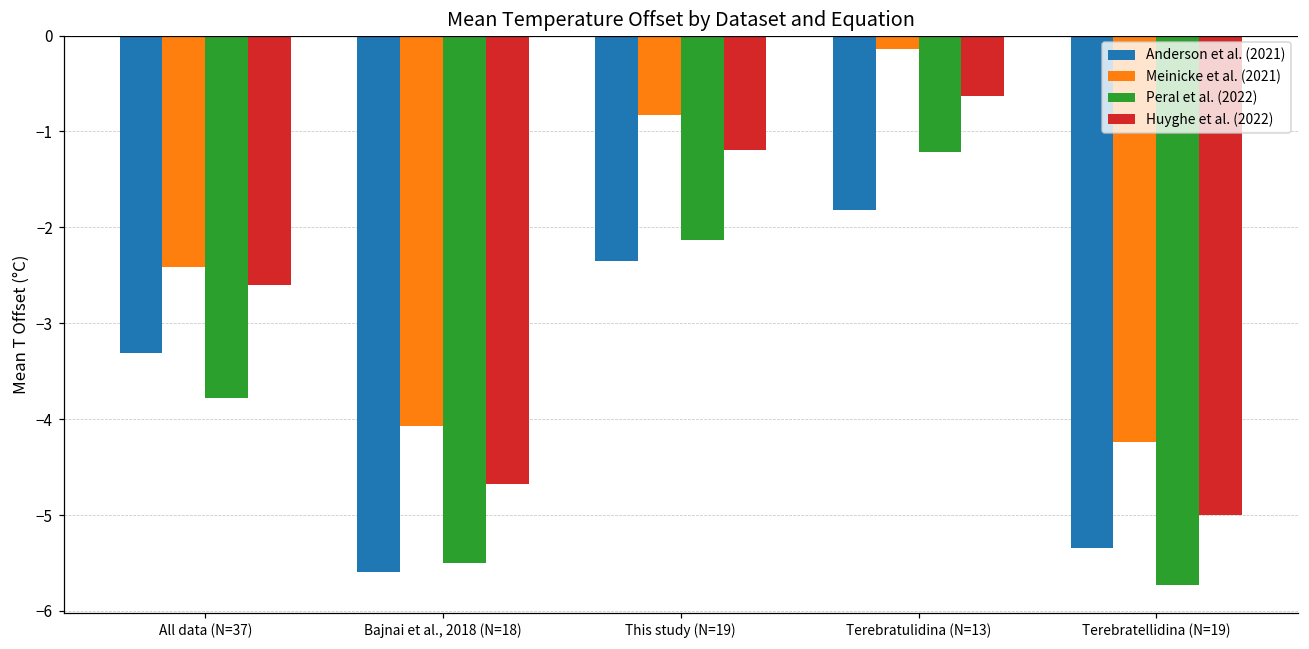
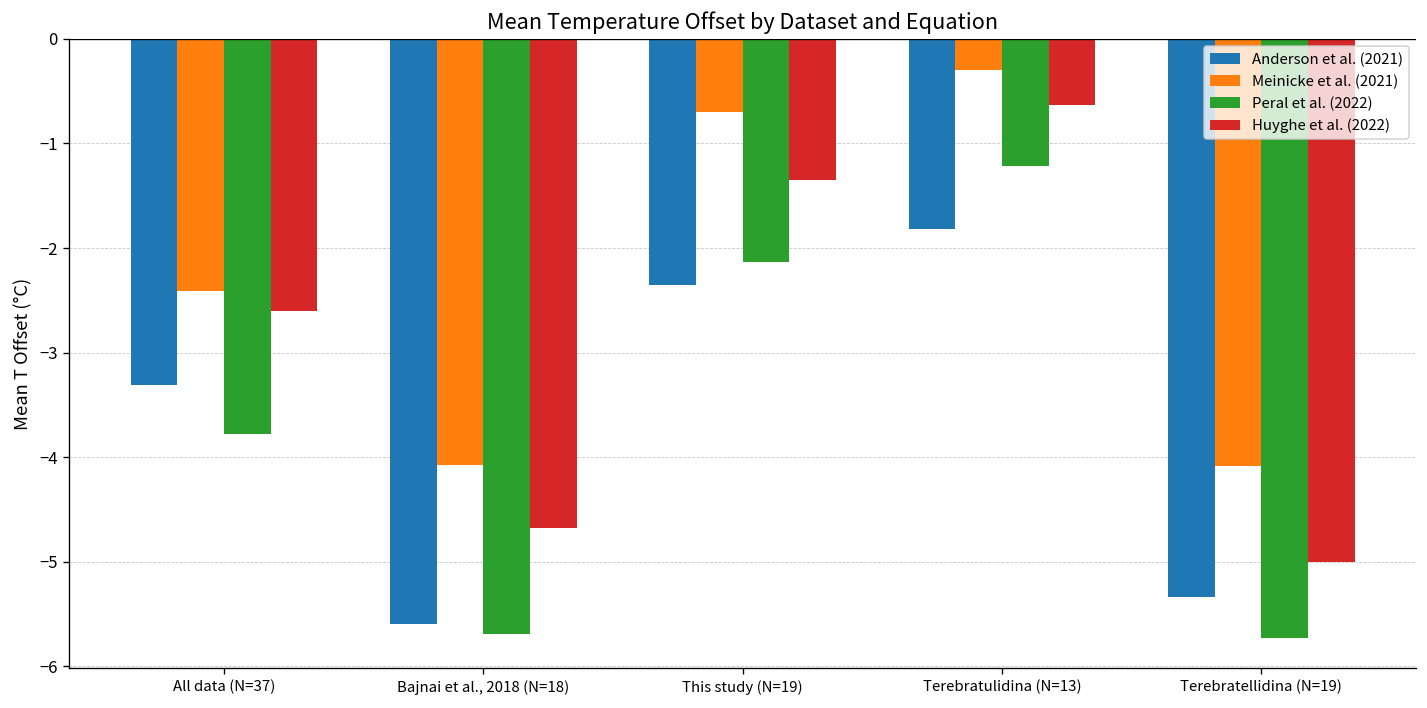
  {
    "Anderson et al. (2021)": {
      "All data (N=37)": -3.3,
      "Bajnai et al., 2018 (N=18)": -5.6,
      "This study (N=19)": -2.4,
      "Terebratulidina (N=13)": -1.8,
      "Terebratellidina (N=19)": -5.3
    },
    "Meinicke et al. (2021)": {
      "All data (N=37)": -2.4,
      "Bajnai et al., 2018 (N=18)": -4.1,
-     "This study (N=19)": -0.8,
-     "Terebratulidina (N=13)": -0.1,
-     "Terebratellidina (N=19)": -4.2
+     "This study (N=19)": -0.7,
+     "Terebratulidina (N=13)": -0.3,
+     "Terebratellidina (N=19)": -4.1
    },
    "Peral et al. (2022)": {
      "All data (N=37)": -3.8,
-     "Bajnai et al., 2018 (N=18)": -5.5,
+     "Bajnai et al., 2018 (N=18)": -5.7,
      "This study (N=19)": -2.1,
      "Terebratulidina (N=13)": -1.2,
      "Terebratellidina (N=19)": -5.7
    },
    "Huyghe et al. (2022)": {
      "All data (N=37)": -2.6,
      "Bajnai et al., 2018 (N=18)": -4.7,
-     "This study (N=19)": -1.2,
+     "This study (N=19)": -1.4,
      "Terebratulidina (N=13)": -0.6,
      "Terebratellidina (N=19)": -5.0
    }
  }
